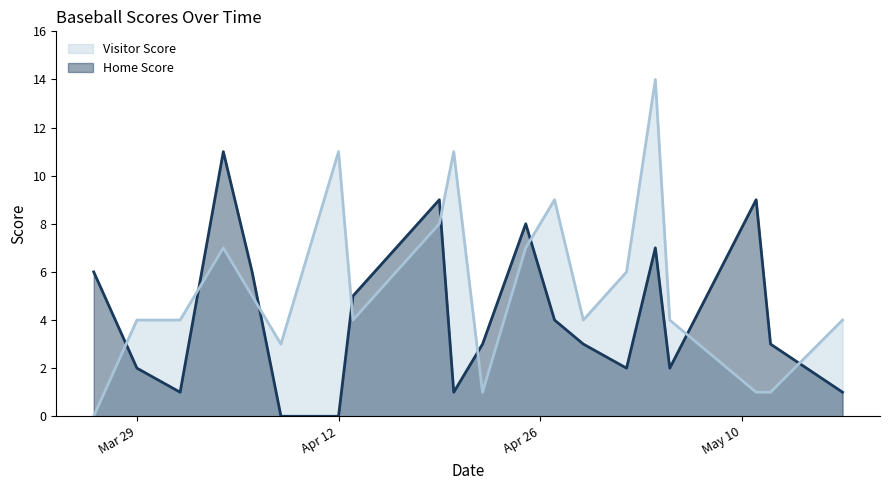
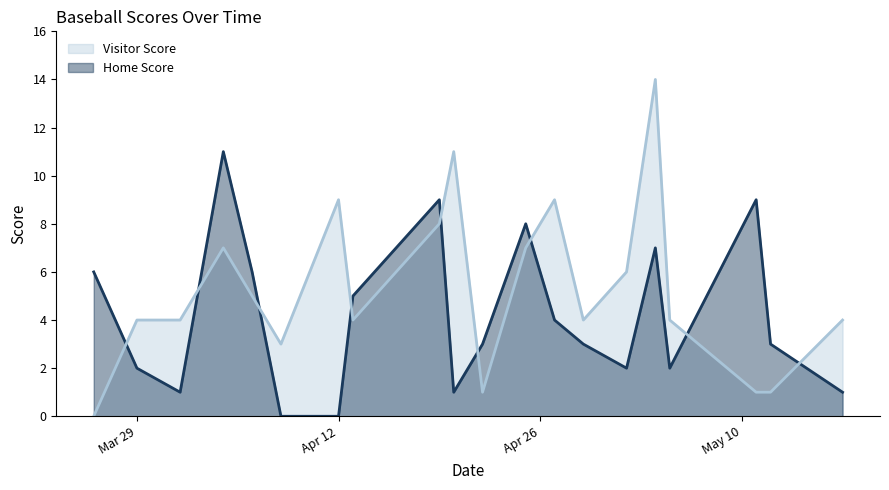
  {
    "Visitor Score": {
      "Mar 29": 4,
-     "Apr 12": 11
+     "Apr 12": 9
    },
    "Home Score": {
      "Mar 29": 2,
      "Apr 12": 0
    }
  }
